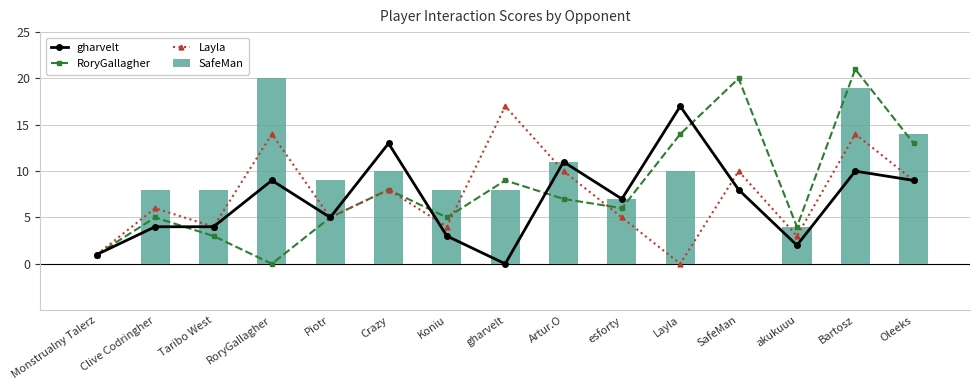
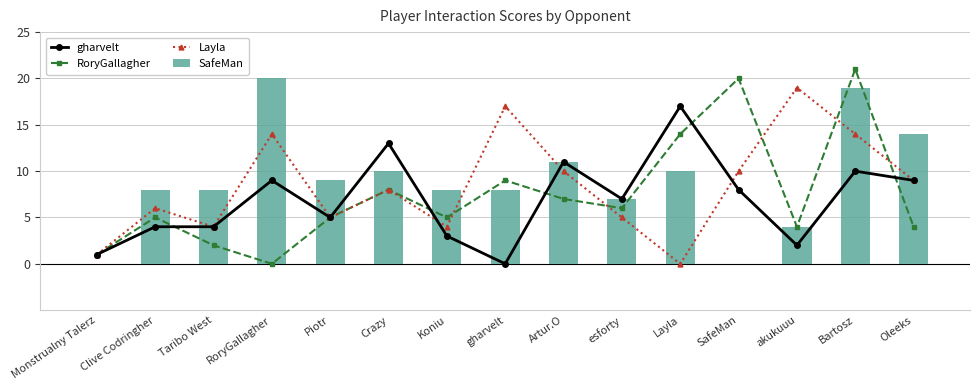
  {
    "SafeMan": {
      "Monstrualny Talerz": 0,
      "Clive Codringher": 8,
      "Taribo West": 8,
      "RoryGallagher": 20,
      "Piotr": 9,
      "Crazy": 10,
      "Koniu": 8,
      "gharvelt": 8,
      "Artur.O": 11,
      "esforty": 7,
      "Layla": 10,
      "SafeMan": 0,
      "akukuuu": 4,
      "Bartosz": 19,
      "Oleeks": 14
    },
    "gharvelt": {
      "Clive Codringher": 4,
      "RoryGallagher": 9,
      "Crazy": 13,
      "Koniu": 3,
      "gharvelt": 0,
      "Artur.O": 11,
      "esforty": 7,
      "Layla": 17,
      "SafeMan": 8,
      "akukuuu": 2,
      "Bartosz": 10
    },
    "RoryGallagher": {
      "Clive Codringher": 5,
-     "Taribo West": 3,
+     "Taribo West": 2,
      "RoryGallagher": 0,
      "Koniu": 5,
      "gharvelt": 9,
      "Artur.O": 7,
      "esforty": 6,
      "Layla": 14,
      "SafeMan": 20,
      "akukuuu": 4,
      "Bartosz": 21,
-     "Oleeks": 13
+     "Oleeks": 4
    },
    "Layla": {
      "Clive Codringher": 6,
      "RoryGallagher": 14,
      "Koniu": 4,
      "gharvelt": 17,
      "Artur.O": 10,
      "esforty": 5,
      "Layla": 0,
      "SafeMan": 10,
-     "akukuuu": 3,
+     "akukuuu": 19,
      "Bartosz": 14
    }
  }
